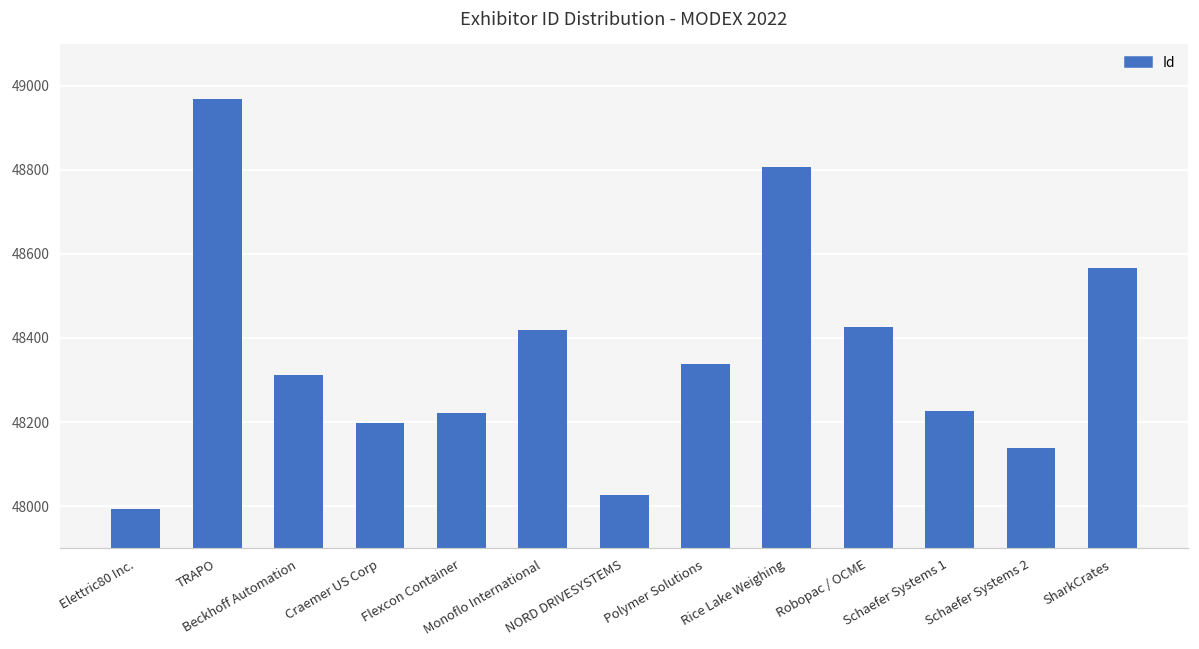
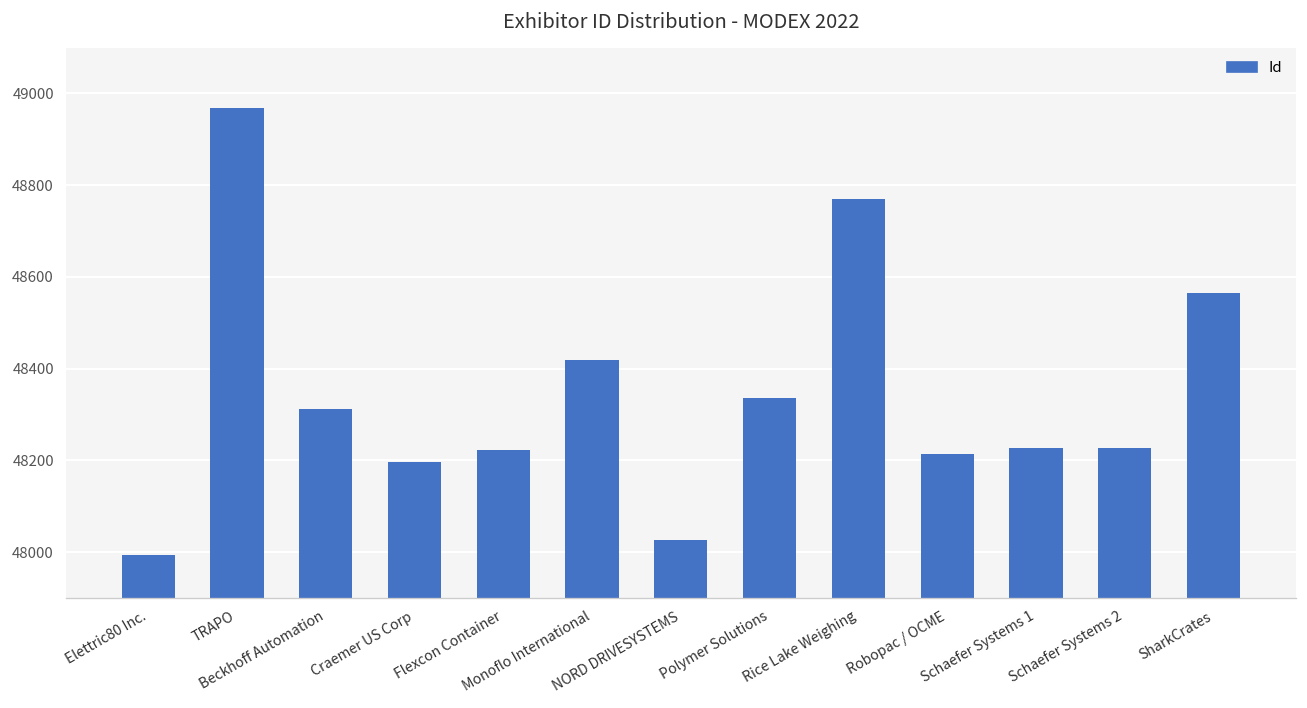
  {
    "Elettric80 Inc.": 47990,
    "TRAPO": 48970,
    "Beckhoff Automation": 48310,
    "Craemer US Corp": 48200,
    "Flexcon Container": 48220,
    "Monoflo International": 48420,
    "NORD DRIVESYSTEMS": 48030,
    "Polymer Solutions": 48340,
-   "Rice Lake Weighing": 48810,
-   "Robopac / OCME": 48430,
+   "Rice Lake Weighing": 48770,
+   "Robopac / OCME": 48210,
    "Schaefer Systems 1": 48230,
-   "Schaefer Systems 2": 48140,
+   "Schaefer Systems 2": 48230,
    "SharkCrates": 48570
  }
